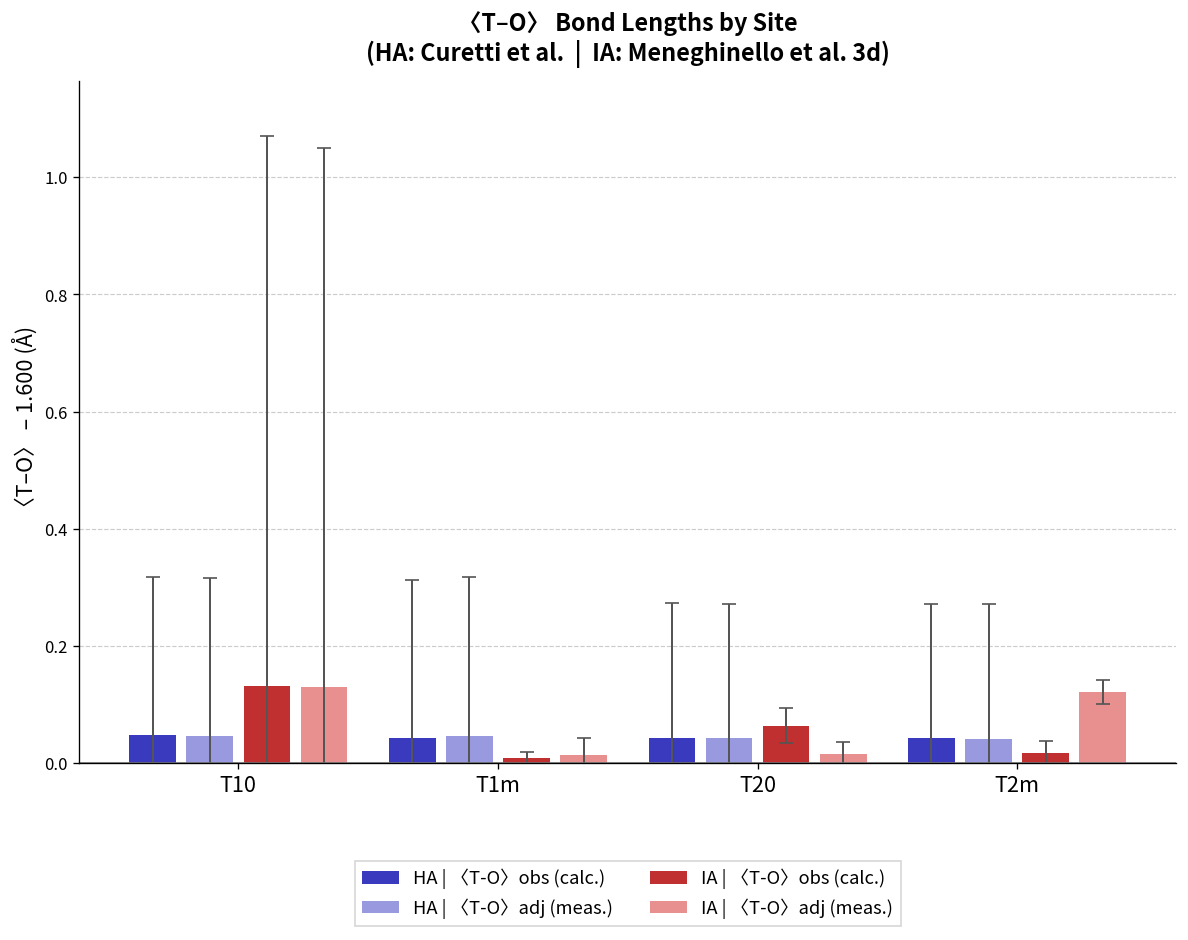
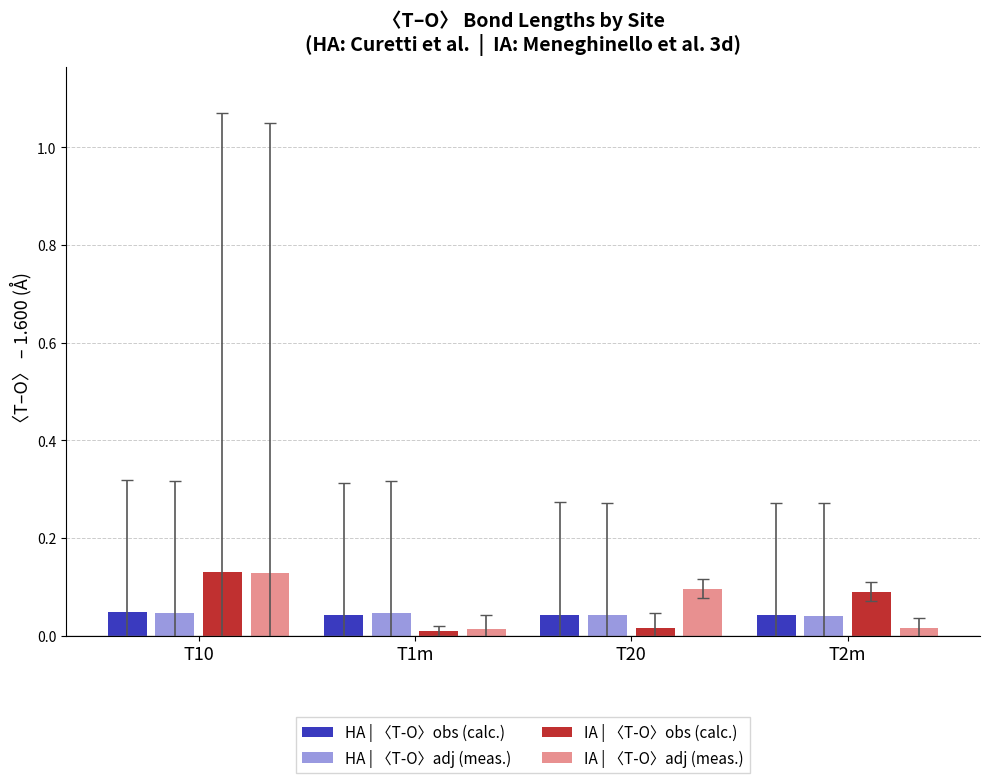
  {
    "HA | 〈T-O〉obs (calc.)": {
      "T10": 0.05,
      "T1m": 0.04,
      "T20": 0.04,
      "T2m": 0.04
    },
    "HA | 〈T-O〉adj (meas.)": {
      "T10": 0.05,
      "T1m": 0.05,
      "T20": 0.04,
      "T2m": 0.04
    },
    "IA | 〈T-O〉obs (calc.)": {
      "T10": 0.13,
      "T1m": 0.01,
-     "T20": 0.06,
-     "T2m": 0.02
+     "T20": 0.02,
+     "T2m": 0.09
    },
    "IA | 〈T-O〉adj (meas.)": {
      "T10": 0.13,
      "T1m": 0.01,
-     "T20": 0.02,
-     "T2m": 0.12
+     "T20": 0.10,
+     "T2m": 0.01
    }
  }
